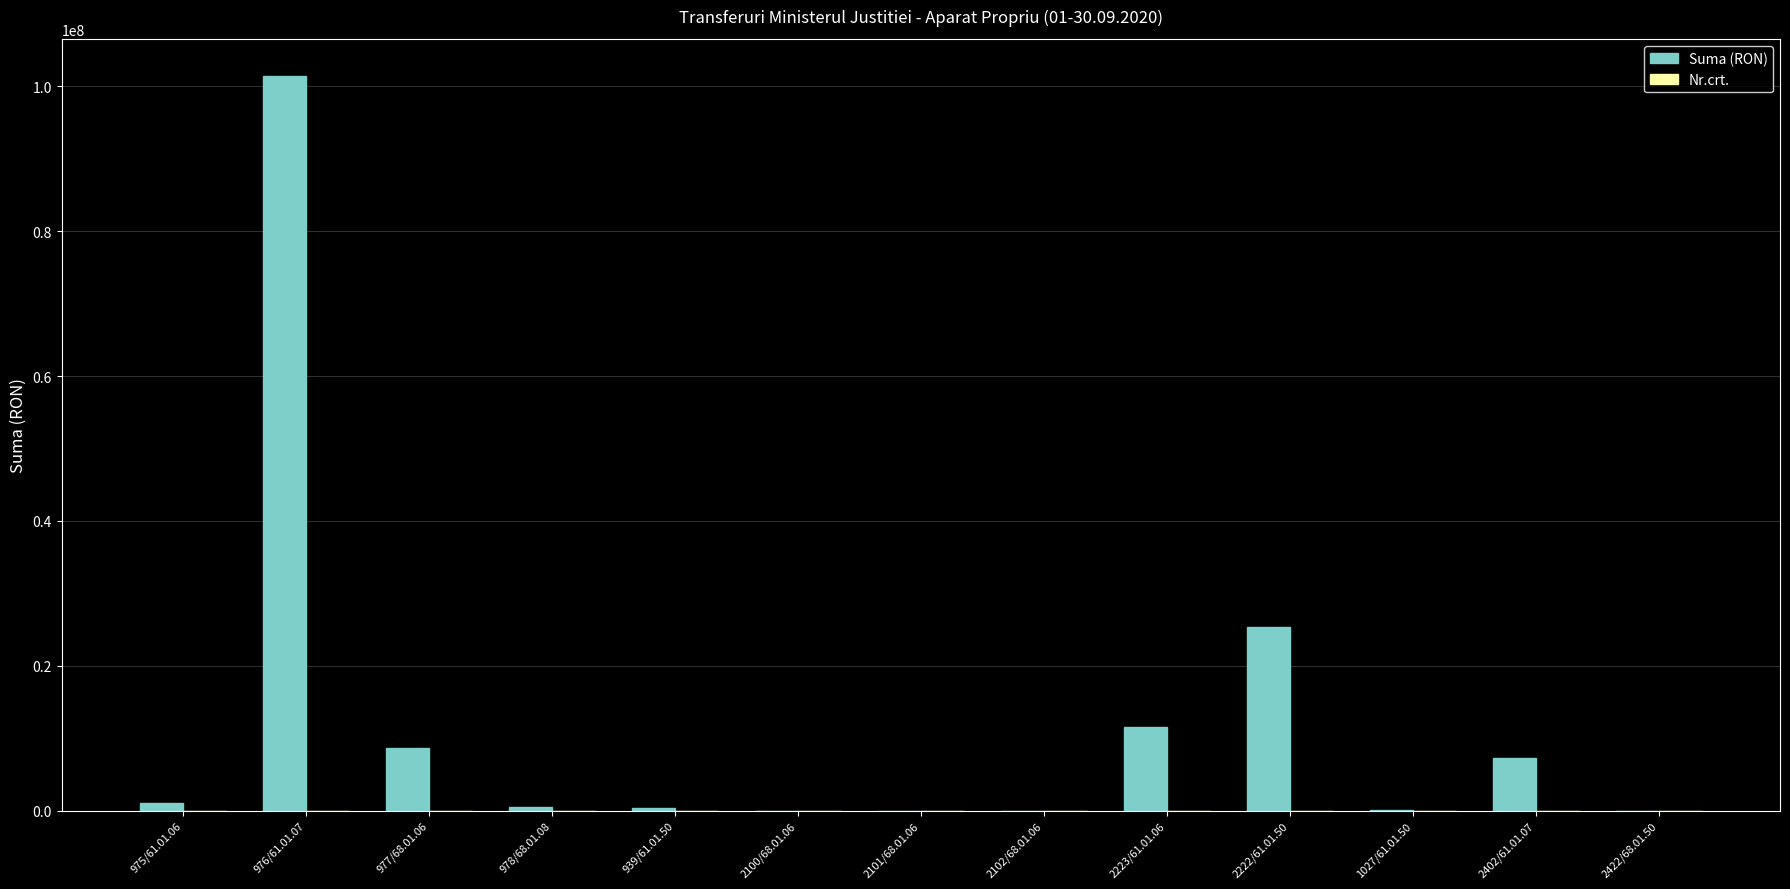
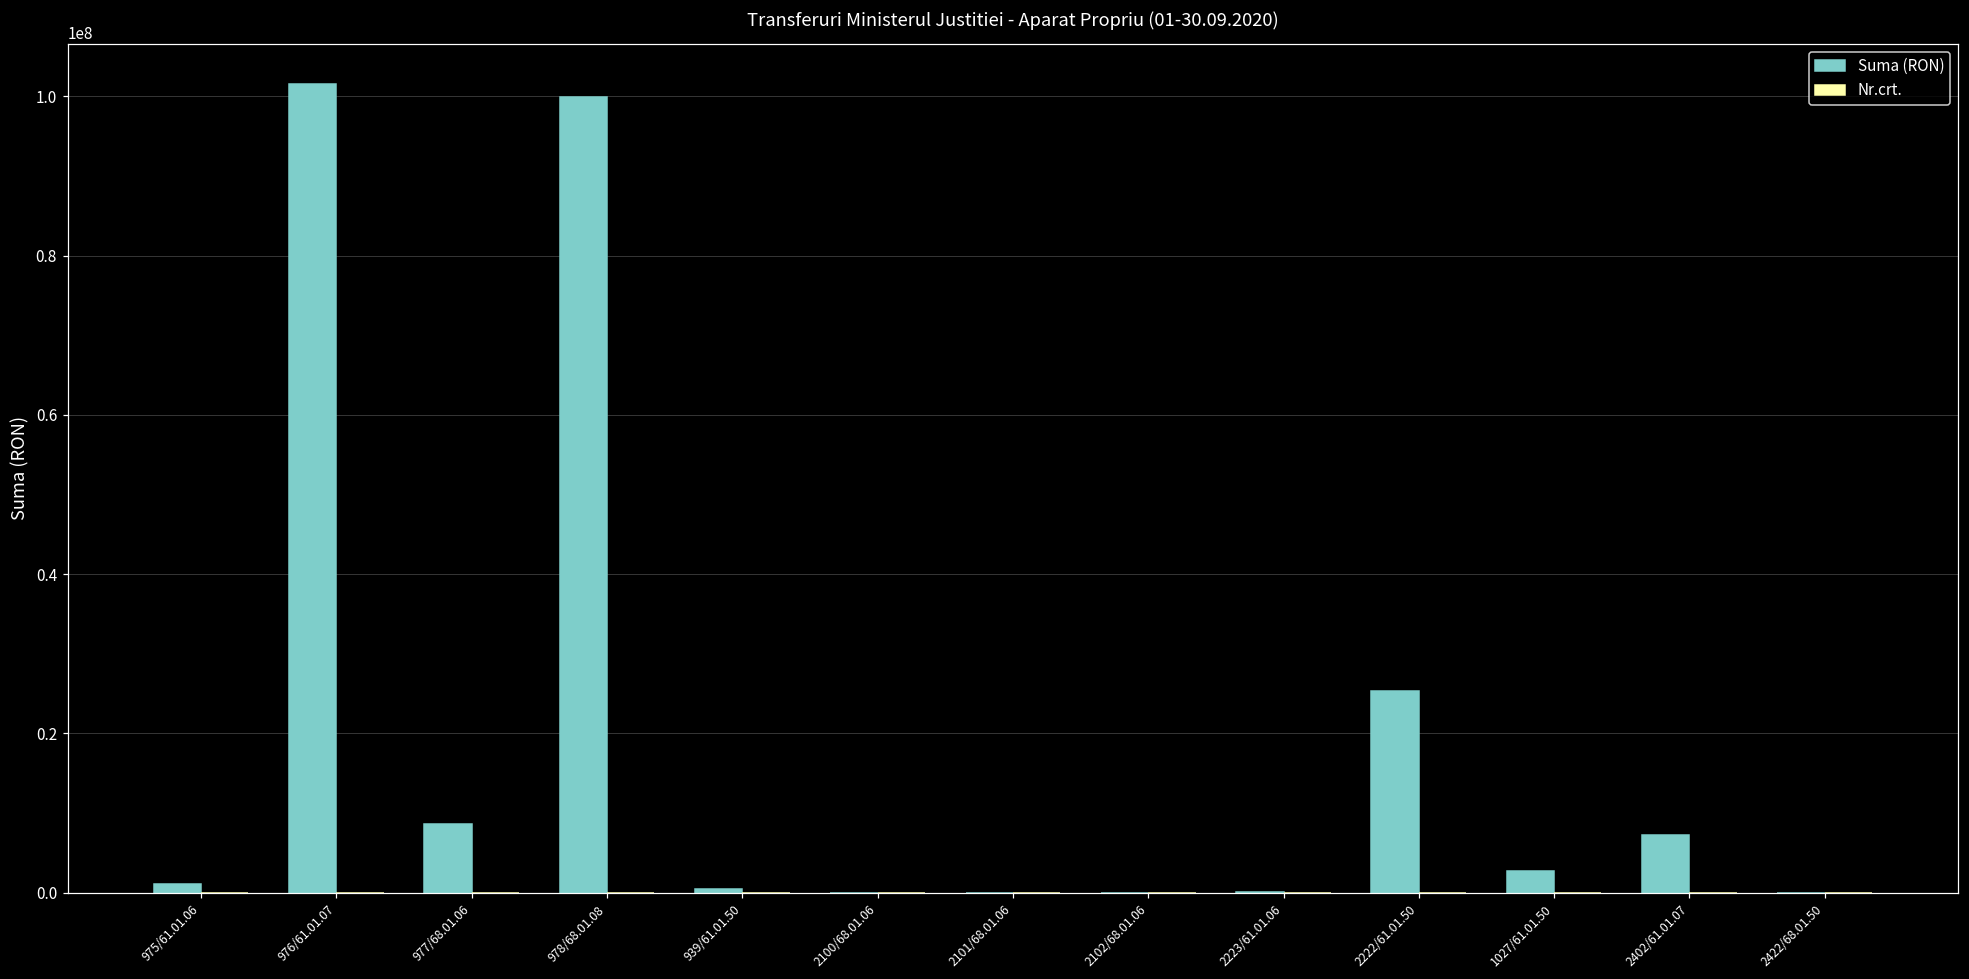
  {
    "Suma (RON)": {
      "975/61.01.06": 1000000,
      "976/61.01.07": 101000000,
      "977/68.01.06": 9000000,
-     "978/68.01.08": 0,
+     "978/68.01.08": 100000000,
      "939/61.01.50": 0,
-     "2223/61.01.06": 11000000,
+     "2223/61.01.06": 0,
      "2222/61.01.50": 25000000,
-     "1027/61.01.50": 0,
+     "1027/61.01.50": 3000000,
      "2402/61.01.07": 7000000
    }
  }
